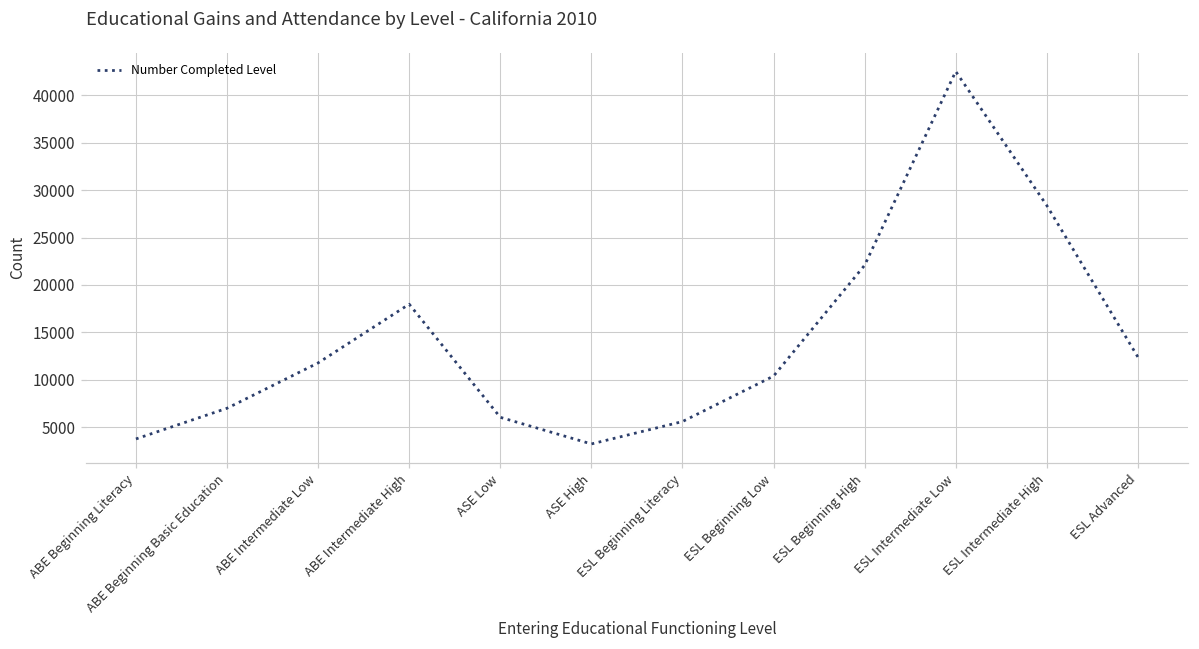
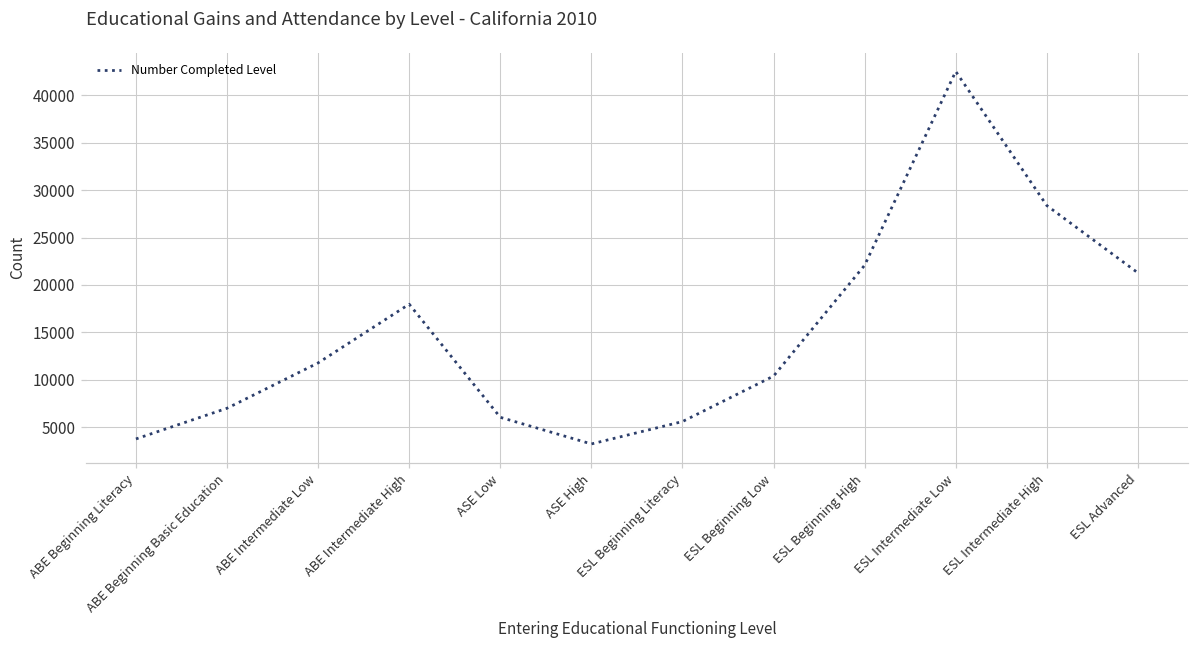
  {
    "ABE Beginning Literacy": 4000,
    "ABE Beginning Basic Education": 7000,
    "ABE Intermediate Low": 12000,
    "ABE Intermediate High": 18000,
    "ASE Low": 6000,
    "ASE High": 3000,
    "ESL Beginning Literacy": 6000,
    "ESL Beginning Low": 10000,
    "ESL Beginning High": 22000,
    "ESL Intermediate Low": 43000,
    "ESL Intermediate High": 28000,
-   "ESL Advanced": 12000
+   "ESL Advanced": 21000
  }
